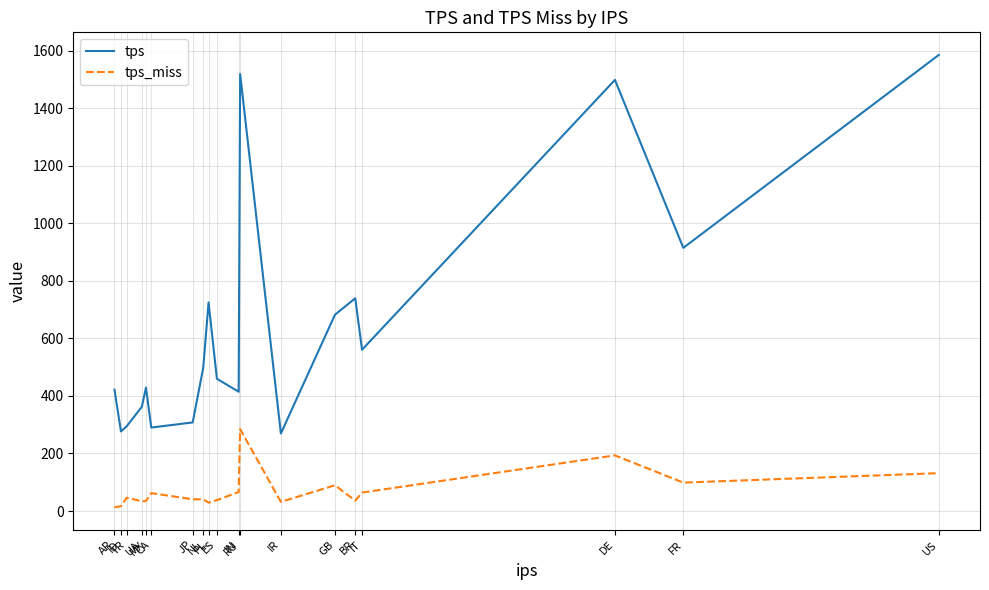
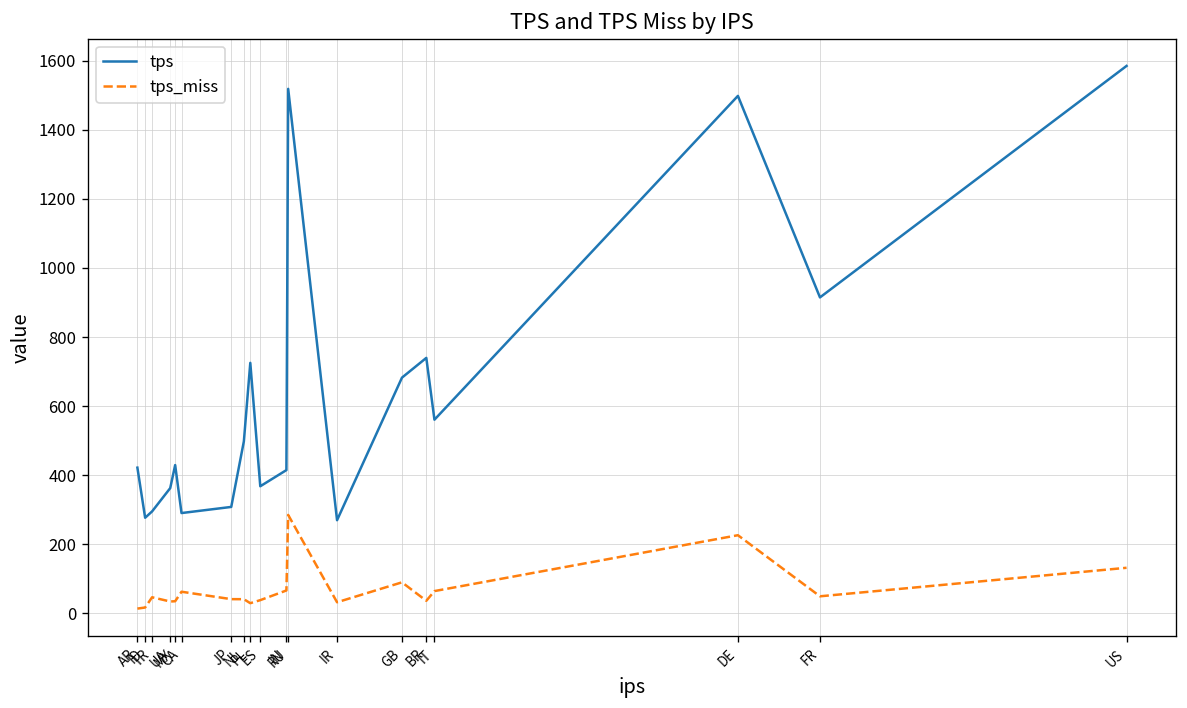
  {
    "tps": {
      "AR": 420,
      "ID": 280,
      "TR": 290,
      "UA": 360,
      "MX": 430,
      "CA": 290,
      "JP": 310,
      "NL": 500,
      "PL": 730,
-     "ES": 460,
+     "ES": 370,
      "IN": 410,
      "RU": 1520,
      "IR": 270,
      "GB": 680,
      "BR": 740,
      "IT": 560,
      "DE": 1500,
      "FR": 910,
      "US": 1590
    },
    "tps_miss": {
      "AR": 10,
      "ID": 20,
      "TR": 50,
      "UA": 30,
      "MX": 30,
      "CA": 60,
      "JP": 40,
      "NL": 40,
      "PL": 30,
      "ES": 40,
      "IN": 70,
      "RU": 280,
      "IR": 30,
      "GB": 90,
      "BR": 40,
      "IT": 60,
-     "DE": 190,
-     "FR": 100,
+     "DE": 230,
+     "FR": 50,
      "US": 130
    }
  }
